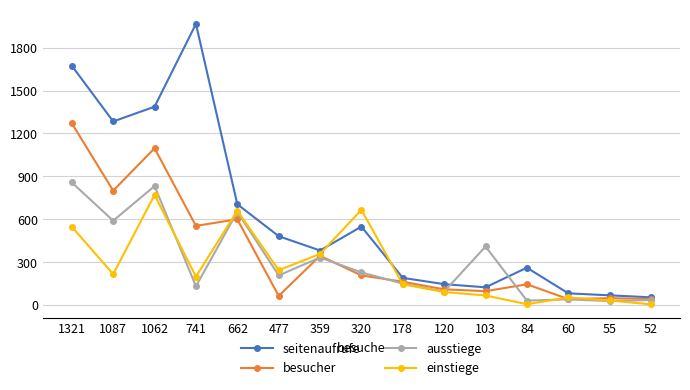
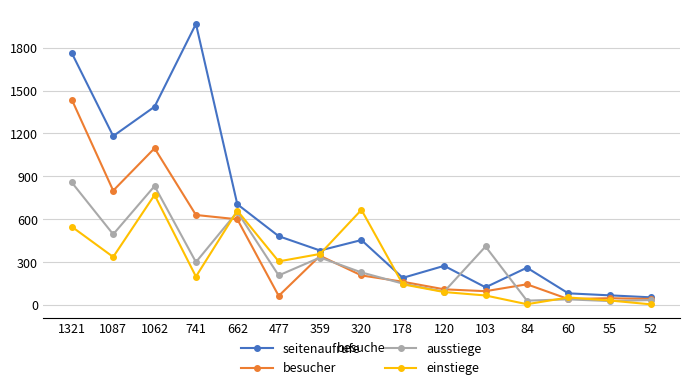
  {
    "seitenaufrufe": {
-     "1321": 1670,
-     "1087": 1280,
+     "1321": 1760,
+     "1087": 1180,
      "1062": 1390,
      "741": 1970,
      "662": 710,
      "477": 480,
      "359": 380,
-     "320": 550,
+     "320": 460,
      "178": 190,
-     "120": 150,
+     "120": 280,
      "103": 130,
      "84": 260,
      "60": 80,
      "55": 70
    },
    "besucher": {
-     "1321": 1270,
+     "1321": 1440,
      "1087": 800,
      "1062": 1100,
-     "741": 560,
+     "741": 630,
      "662": 600,
      "477": 70,
      "320": 210,
      "103": 100,
      "84": 150
    },
    "ausstiege": {
      "1321": 860,
-     "1087": 590,
+     "1087": 500,
      "1062": 830,
-     "741": 130,
+     "741": 300,
      "477": 210,
      "320": 230,
      "103": 410,
      "84": 30
    },
    "einstiege": {
      "1321": 550,
-     "1087": 220,
+     "1087": 340,
      "1062": 770,
      "741": 200,
-     "477": 250,
+     "477": 310,
      "320": 670,
      "103": 70,
      "84": 10,
      "52": 10
    }
  }
